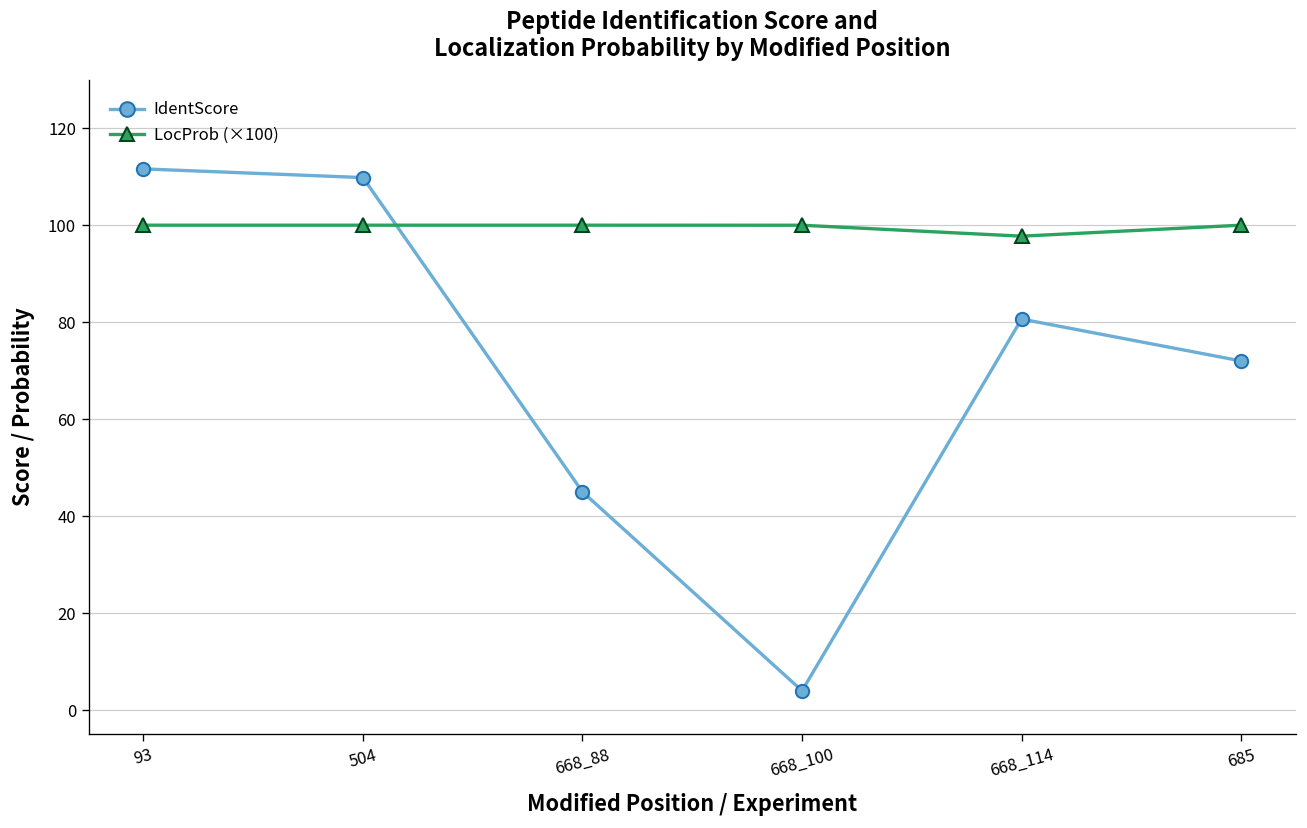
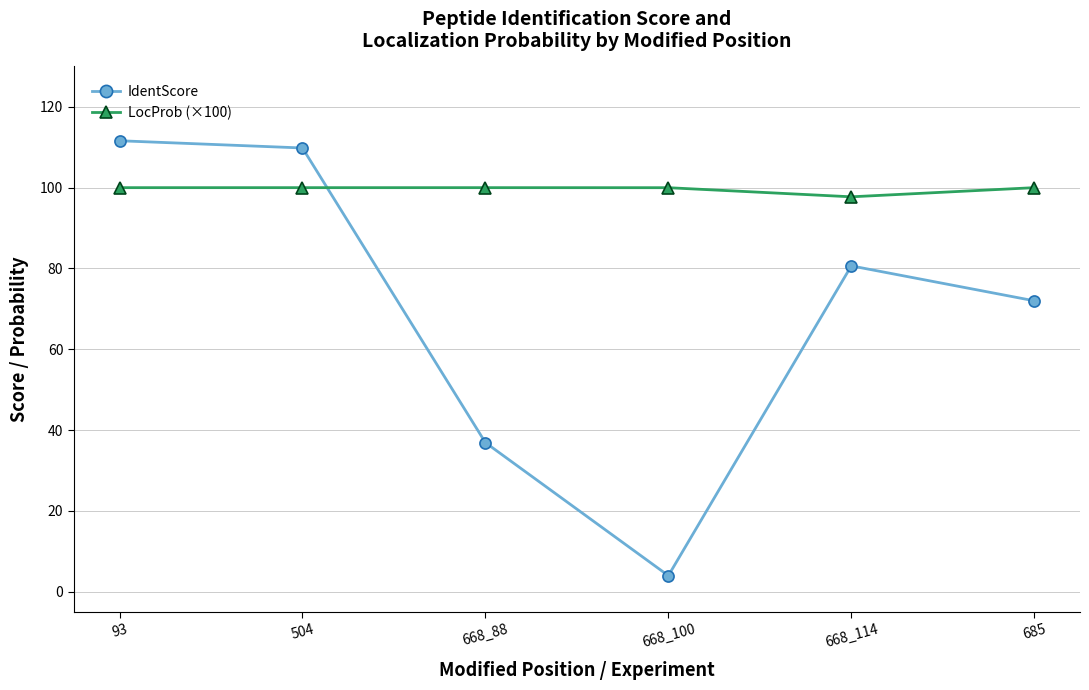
  {
    "IdentScore": {
      "93": 112,
      "504": 110,
-     "668_88": 45,
+     "668_88": 37,
      "668_100": 4,
      "668_114": 81,
      "685": 72
    },
    "LocProb (×100)": {
      "93": 100,
      "504": 100,
      "668_88": 100,
      "668_100": 100,
      "668_114": 98,
      "685": 100
    }
  }
